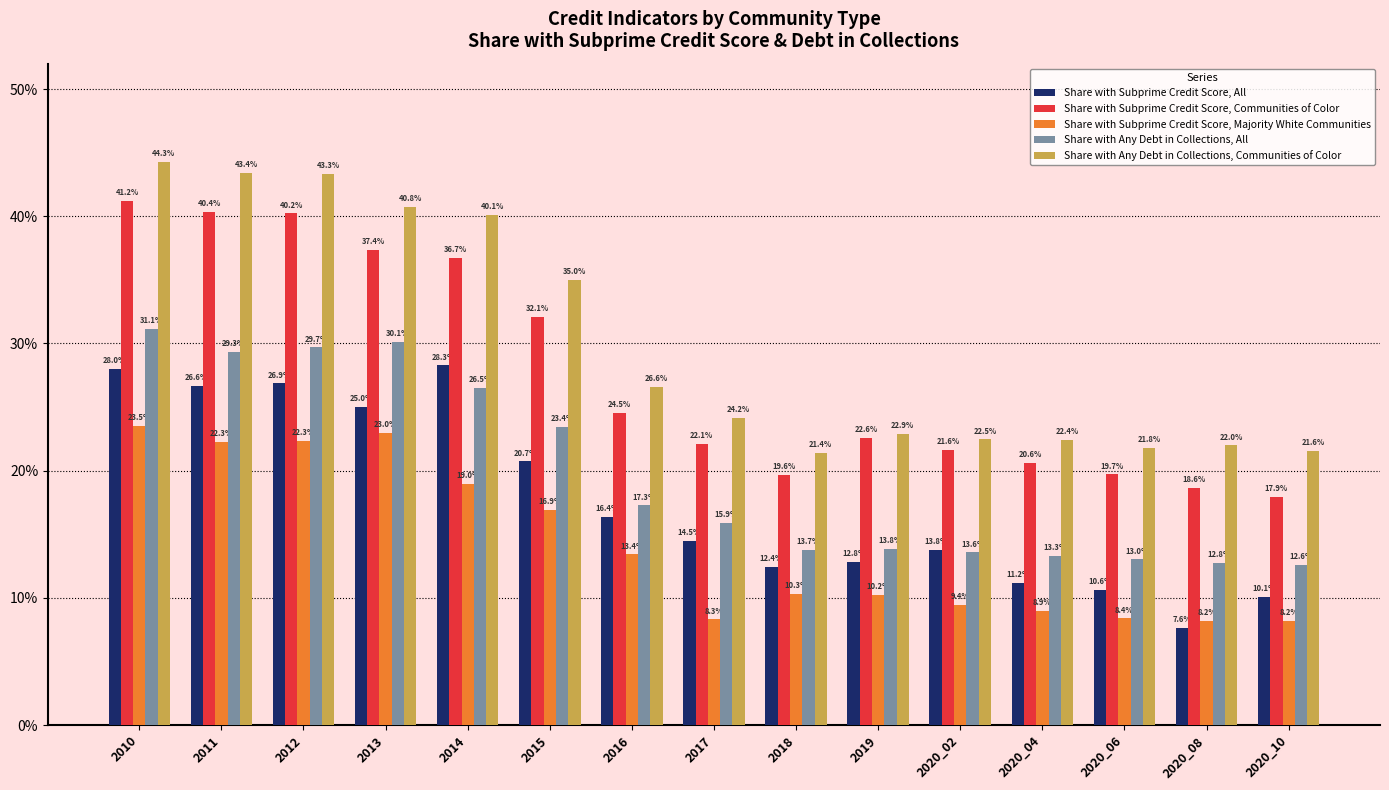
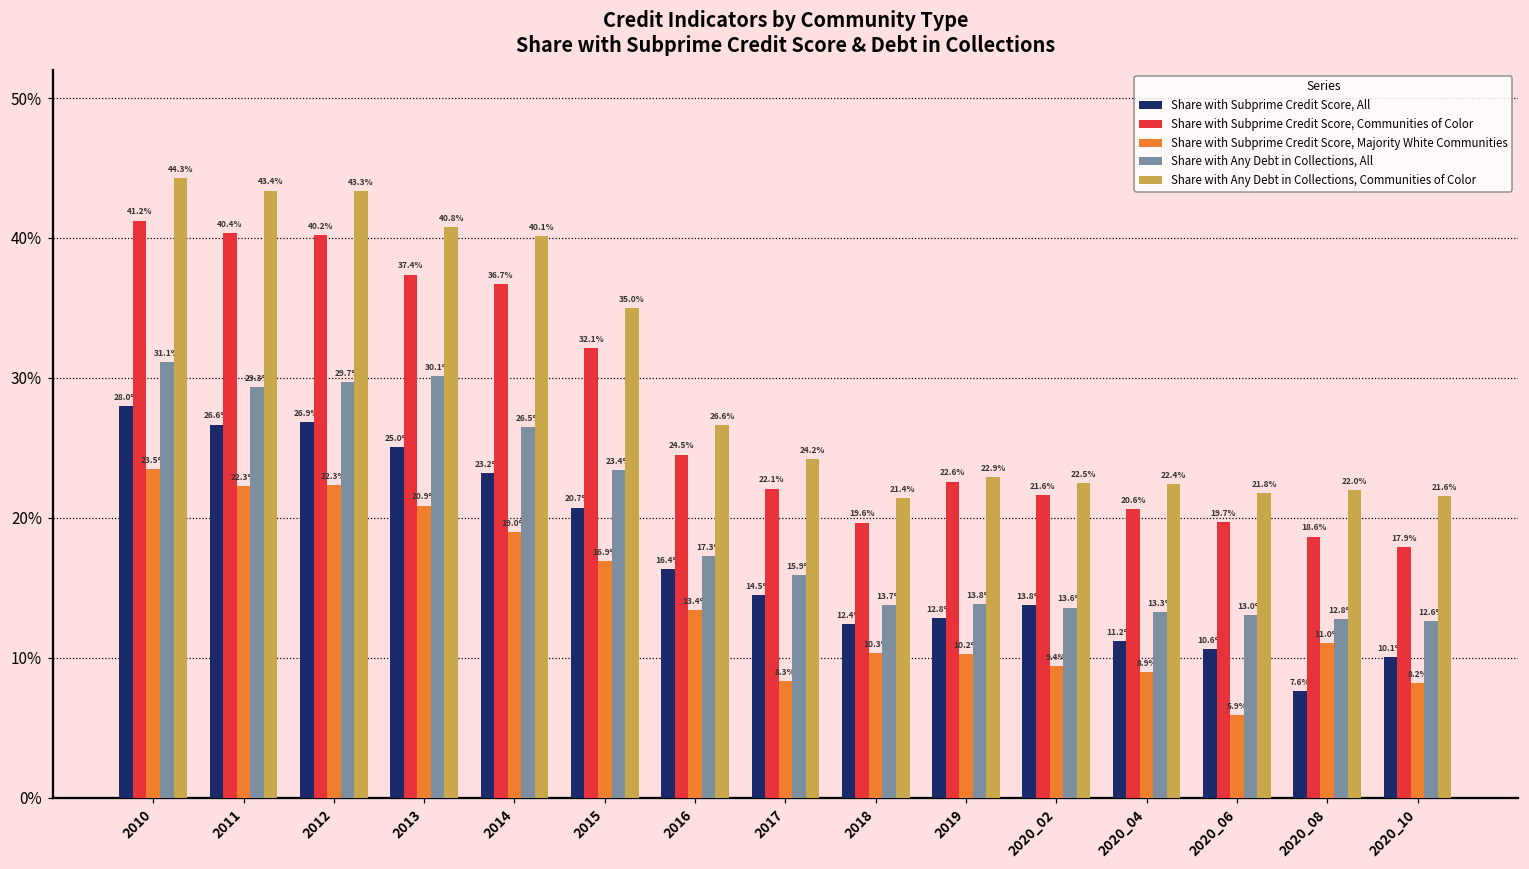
  {
    "Share with Subprime Credit Score, All": {
      "2010": "28.0%",
      "2011": "26.6%",
      "2012": "26.9%",
      "2013": "25.0%",
-     "2014": "28.3%",
+     "2014": "23.2%",
      "2015": "20.7%",
      "2016": "16.4%",
      "2017": "14.5%",
      "2018": "12.4%",
      "2019": "12.8%",
      "2020_02": "13.8%",
      "2020_04": "11.2%",
      "2020_06": "10.6%",
      "2020_08": "7.6%",
      "2020_10": "10.1%"
    },
    "Share with Subprime Credit Score, Communities of Color": {
      "2010": "41.2%",
      "2011": "40.4%",
      "2012": "40.2%",
      "2013": "37.4%",
      "2014": "36.7%",
      "2015": "32.1%",
      "2016": "24.5%",
      "2017": "22.1%",
      "2018": "19.6%",
      "2019": "22.6%",
      "2020_02": "21.6%",
      "2020_04": "20.6%",
      "2020_06": "19.7%",
      "2020_08": "18.6%",
      "2020_10": "17.9%"
    },
    "Share with Subprime Credit Score, Majority White Communities": {
      "2010": "23.5%",
      "2011": "22.3%",
      "2012": "22.3%",
-     "2013": "23.0%",
+     "2013": "20.9%",
      "2014": "19.0%",
      "2015": "16.9%",
      "2016": "13.4%",
      "2017": "8.3%",
      "2018": "10.3%",
      "2019": "10.2%",
      "2020_02": "9.4%",
      "2020_04": "8.9%",
-     "2020_06": "8.4%",
-     "2020_08": "8.2%",
+     "2020_06": "5.9%",
+     "2020_08": "11.0%",
      "2020_10": "8.2%"
    },
    "Share with Any Debt in Collections, All": {
      "2010": "31.1%",
      "2011": "29.3%",
      "2012": "29.7%",
      "2013": "30.1%",
      "2014": "26.5%",
      "2015": "23.4%",
      "2016": "17.3%",
      "2017": "15.9%",
      "2018": "13.7%",
      "2019": "13.8%",
      "2020_02": "13.6%",
      "2020_04": "13.3%",
      "2020_06": "13.0%",
      "2020_08": "12.8%",
      "2020_10": "12.6%"
    },
    "Share with Any Debt in Collections, Communities of Color": {
      "2010": "44.3%",
      "2011": "43.4%",
      "2012": "43.3%",
      "2013": "40.8%",
      "2014": "40.1%",
      "2015": "35.0%",
      "2016": "26.6%",
      "2017": "24.2%",
      "2018": "21.4%",
      "2019": "22.9%",
      "2020_02": "22.5%",
      "2020_04": "22.4%",
      "2020_06": "21.8%",
      "2020_08": "22.0%",
      "2020_10": "21.6%"
    }
  }
